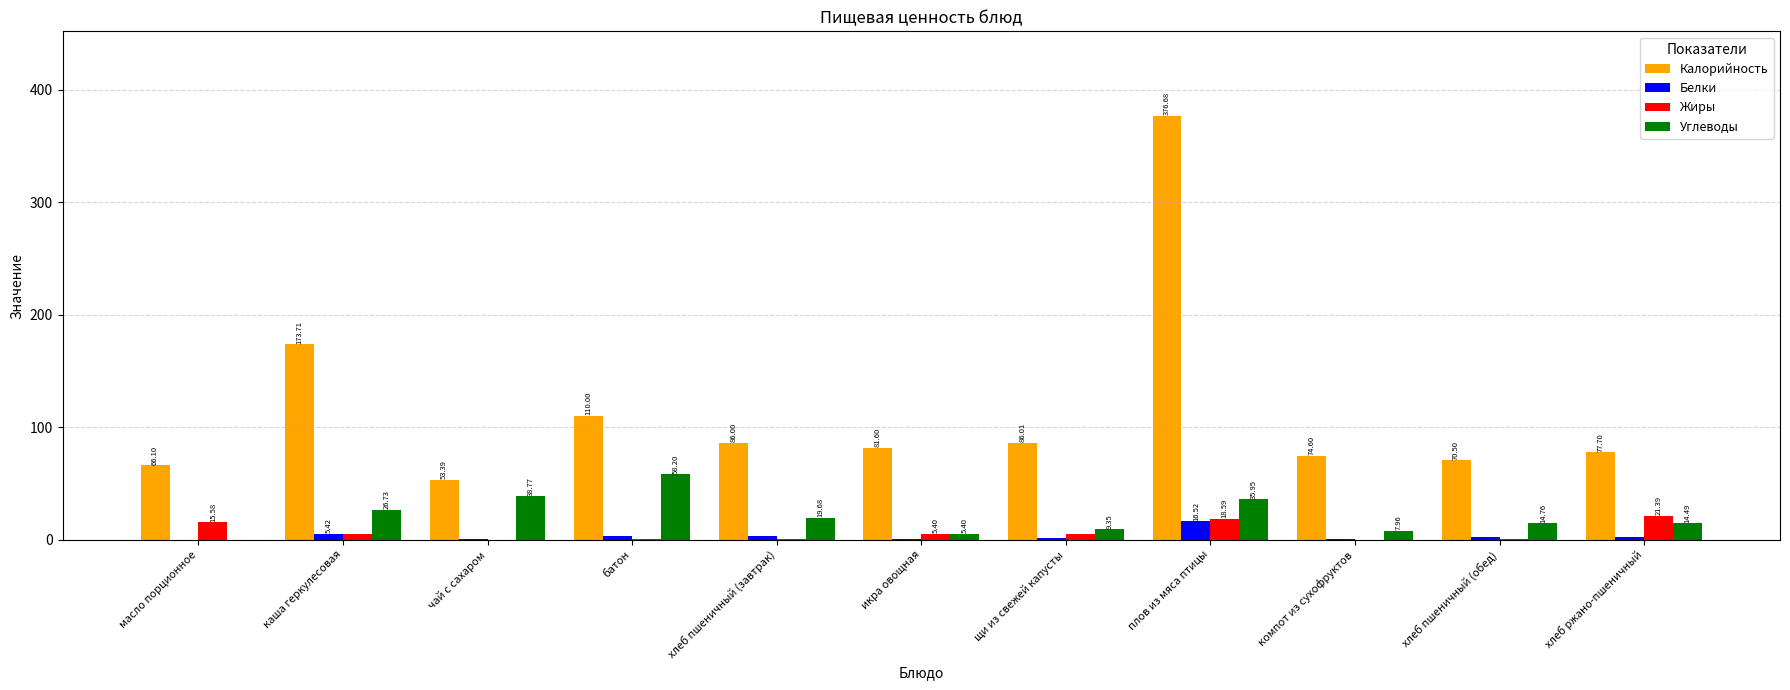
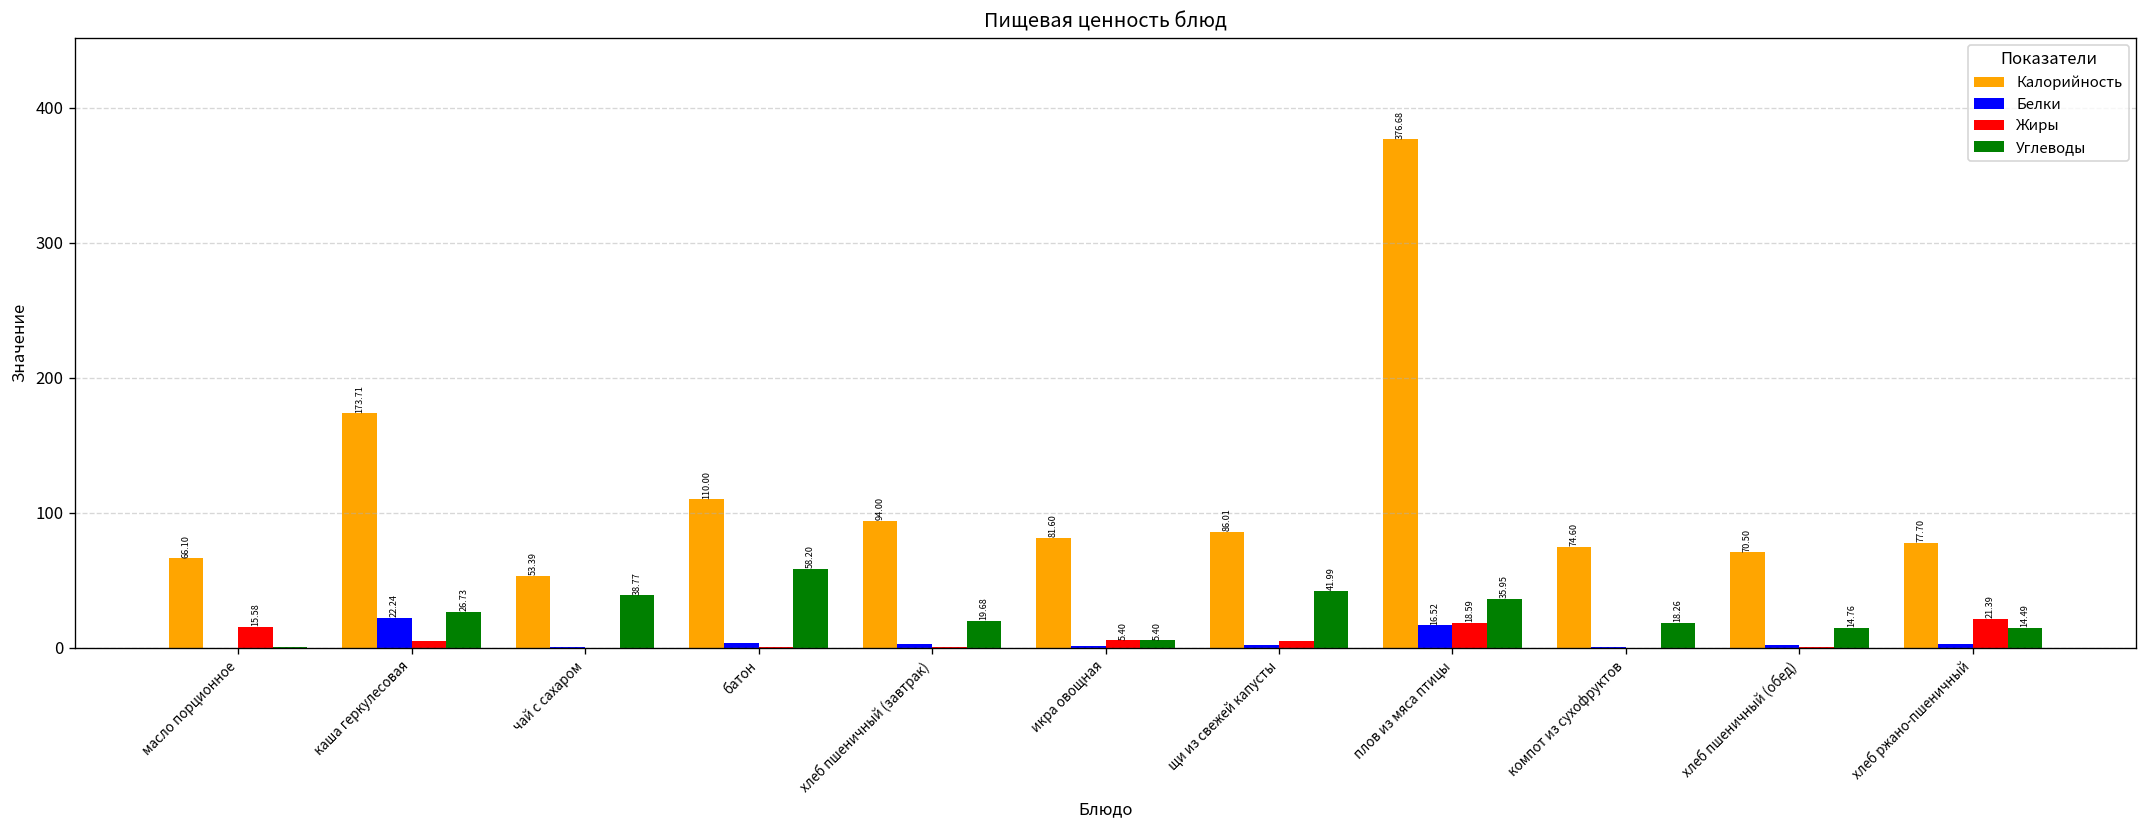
  {
    "Калорийность": {
      "масло порционное": 66.10,
      "каша геркулесовая": 173.71,
      "чай с сахаром": 53.39,
      "батон": 110.00,
-     "хлеб пшеничный (завтрак)": 86.00,
+     "хлеб пшеничный (завтрак)": 94.00,
      "икра овощная": 81.60,
      "щи из свежей капусты": 86.01,
      "плов из мяса птицы": 376.68,
      "компот из сухофруктов": 74.60,
      "хлеб пшеничный (обед)": 70.50,
      "хлеб ржано-пшеничный": 77.70
    },
    "Белки": {
-     "каша геркулесовая": 5.42,
+     "каша геркулесовая": 22.24,
      "плов из мяса птицы": 16.52
    },
    "Жиры": {
      "масло порционное": 15.58,
      "икра овощная": 5.40,
      "плов из мяса птицы": 18.59,
      "хлеб ржано-пшеничный": 21.39
    },
    "Углеводы": {
      "каша геркулесовая": 26.73,
      "чай с сахаром": 38.77,
      "батон": 58.20,
      "хлеб пшеничный (завтрак)": 19.68,
      "икра овощная": 5.40,
-     "щи из свежей капусты": 9.35,
+     "щи из свежей капусты": 41.99,
      "плов из мяса птицы": 35.95,
-     "компот из сухофруктов": 7.96,
+     "компот из сухофруктов": 18.26,
      "хлеб пшеничный (обед)": 14.76,
      "хлеб ржано-пшеничный": 14.49
    }
  }
